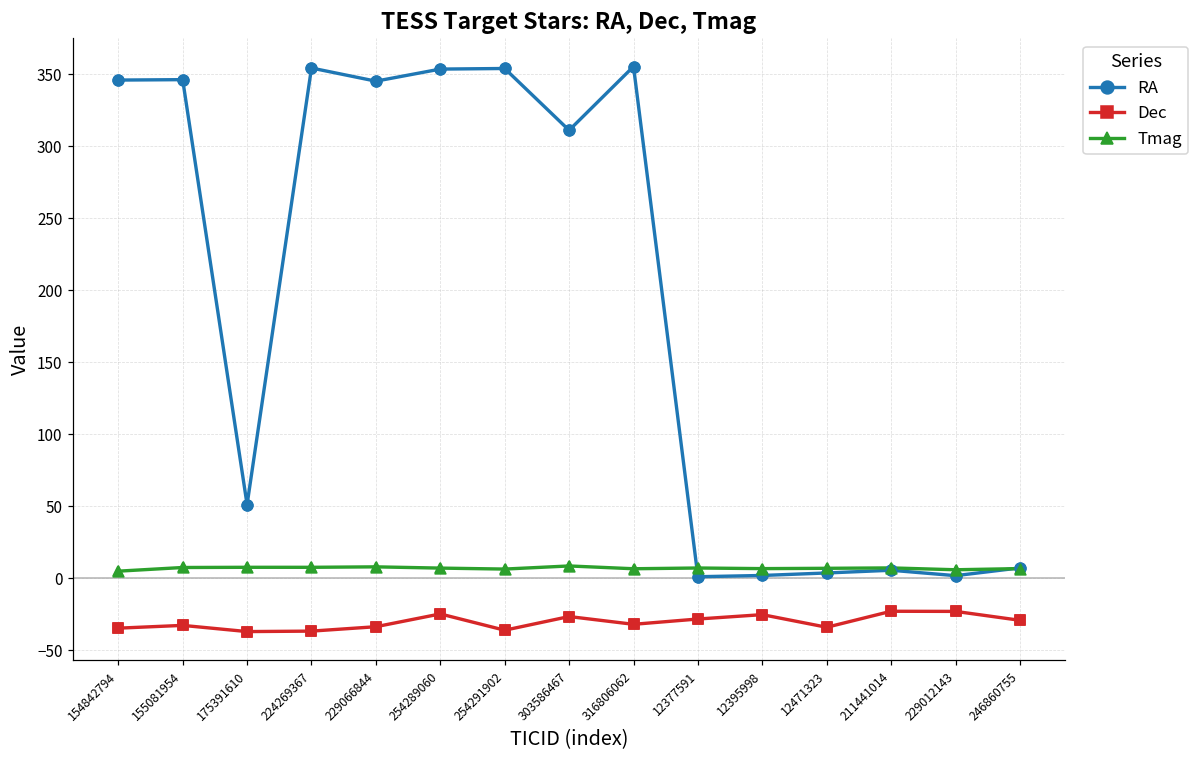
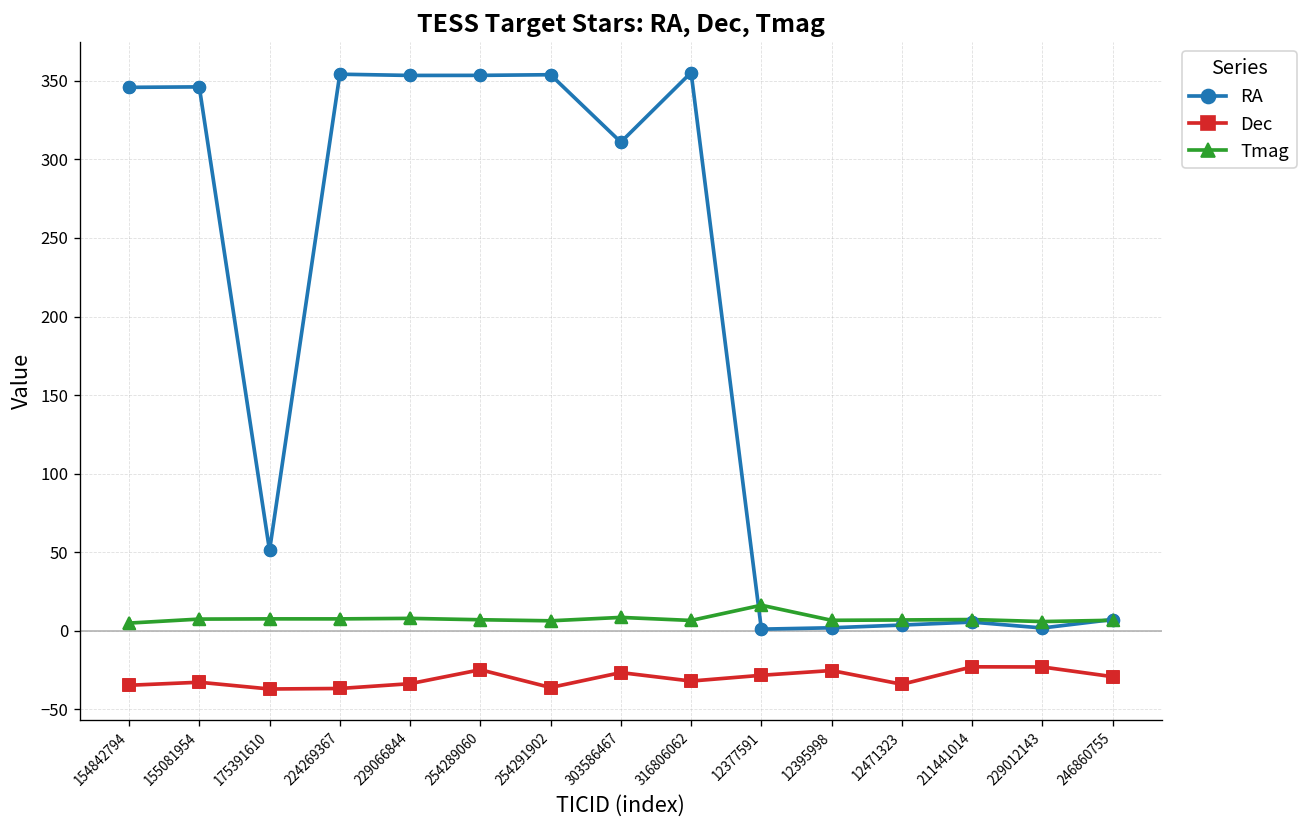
  {
    "RA": {
      "154842794": 346,
      "155081954": 346,
      "175391610": 51,
      "224269367": 354,
-     "229066844": 345,
+     "229066844": 353,
      "254289060": 354,
      "254291902": 354,
      "303586467": 311,
      "316806062": 355,
      "12377591": 1,
      "12395998": 2,
      "12471323": 4,
      "229012143": 2
    },
    "Dec": {
      "154842794": -35,
      "155081954": -33,
      "175391610": -37,
      "224269367": -37,
      "229066844": -34,
      "254289060": -25,
      "254291902": -36,
      "303586467": -27,
      "316806062": -32,
      "12377591": -28,
      "12395998": -25,
      "12471323": -34,
      "211441014": -23,
      "229012143": -23,
      "246860755": -29
    },
    "Tmag": {
      "154842794": 5,
      "155081954": 7,
      "175391610": 8,
      "224269367": 8,
      "229066844": 8,
      "254289060": 7,
      "254291902": 6,
      "303586467": 8,
      "316806062": 7,
-     "12377591": 7,
+     "12377591": 16,
      "12395998": 7,
      "12471323": 7,
      "229012143": 6
    }
  }
